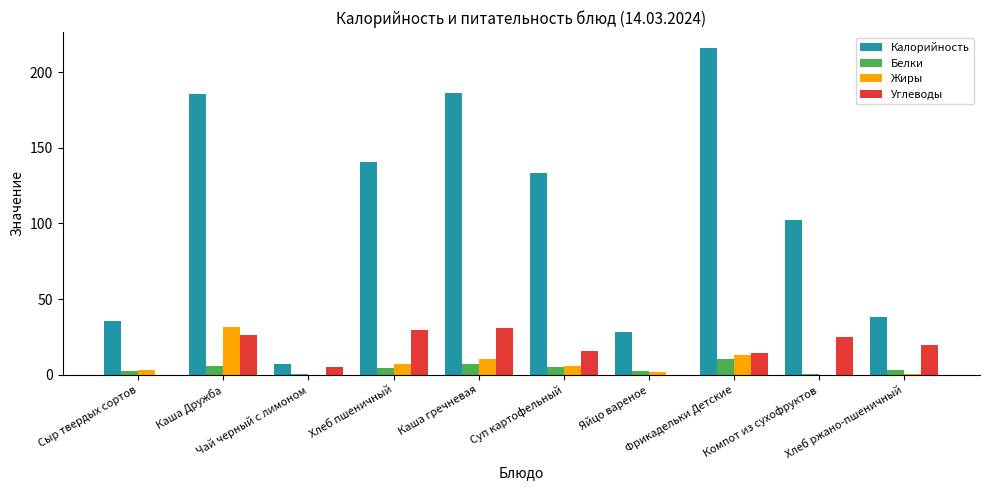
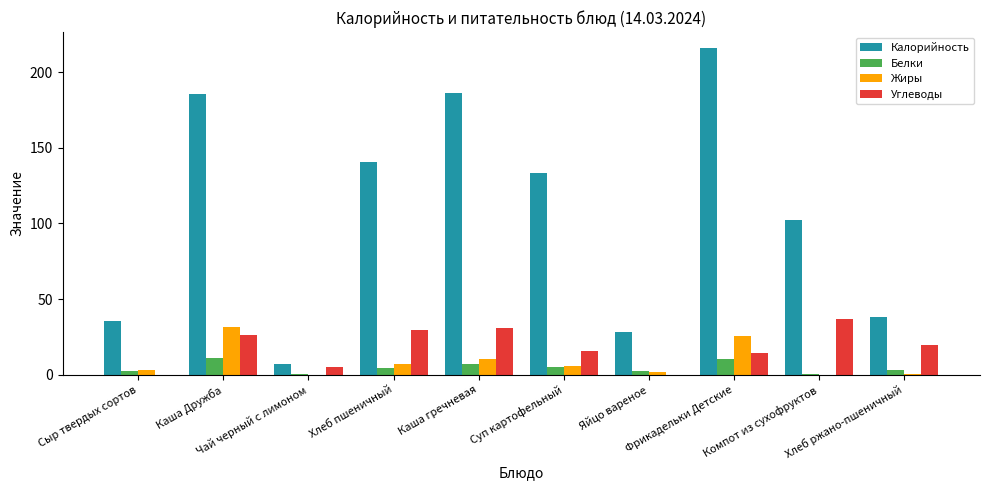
  {
    "Калорийность": {
      "Сыр твердых сортов": 36,
      "Каша Дружба": 186,
      "Чай черный с лимоном": 7,
      "Хлеб пшеничный": 141,
      "Каша гречневая": 186,
      "Суп картофельный": 133,
      "Яйцо вареное": 28,
      "Фрикадельки Детские": 216,
      "Компот из сухофруктов": 102,
      "Хлеб ржано-пшеничный": 38
    },
    "Белки": {
      "Сыр твердых сортов": 2,
-     "Каша Дружба": 6,
+     "Каша Дружба": 11,
      "Хлеб пшеничный": 5,
      "Каша гречневая": 7,
      "Суп картофельный": 5,
      "Яйцо вареное": 2,
      "Фрикадельки Детские": 10,
      "Хлеб ржано-пшеничный": 3
    },
    "Жиры": {
      "Сыр твердых сортов": 3,
      "Каша Дружба": 32,
      "Хлеб пшеничный": 7,
      "Каша гречневая": 10,
      "Суп картофельный": 6,
      "Яйцо вареное": 2,
-     "Фрикадельки Детские": 13
+     "Фрикадельки Детские": 26
    },
    "Углеводы": {
      "Сыр твердых сортов": 0,
      "Каша Дружба": 26,
      "Чай черный с лимоном": 5,
      "Хлеб пшеничный": 30,
      "Каша гречневая": 31,
      "Суп картофельный": 16,
      "Фрикадельки Детские": 14,
-     "Компот из сухофруктов": 25,
+     "Компот из сухофруктов": 37,
      "Хлеб ржано-пшеничный": 20
    }
  }
